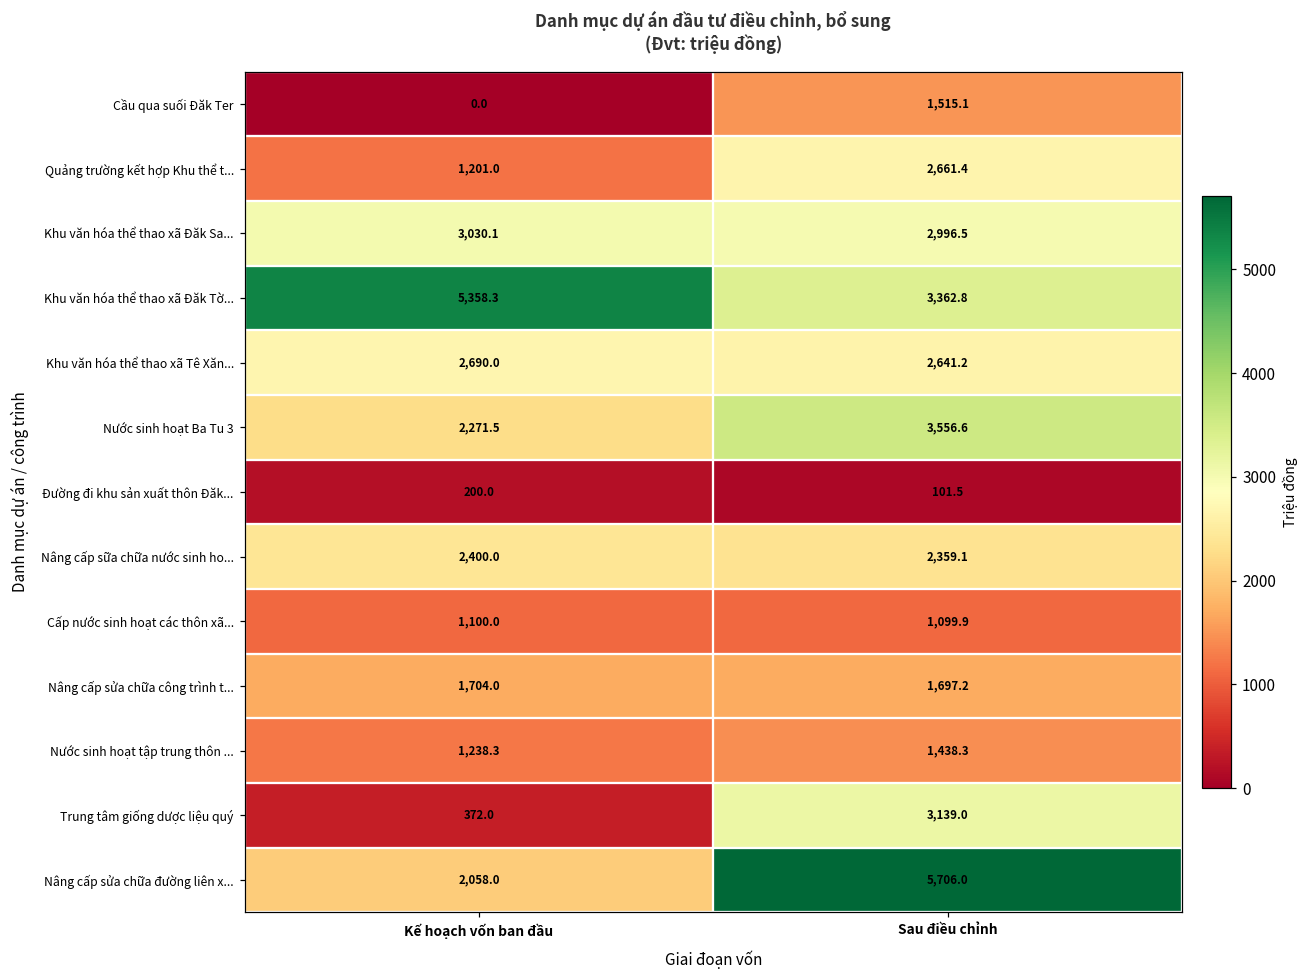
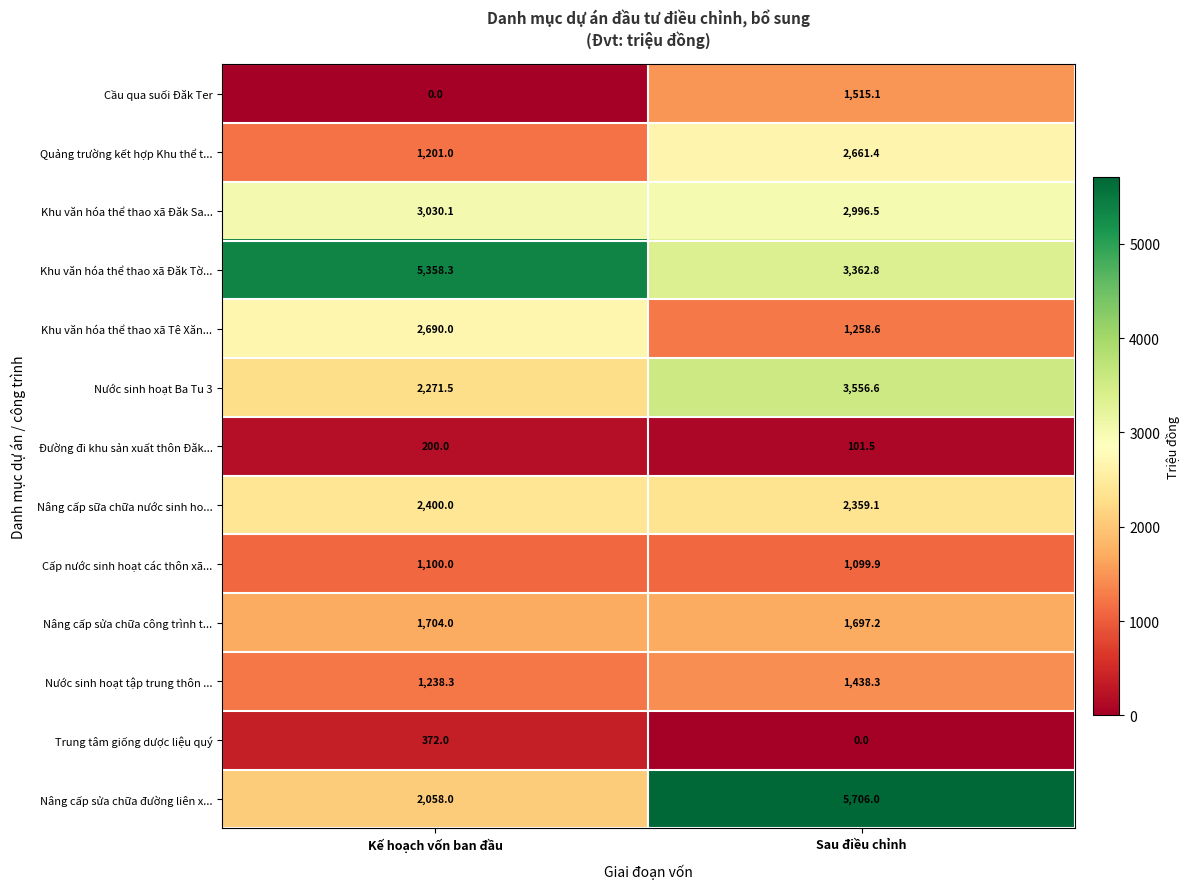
  {
    "Cầu qua suối Đăk Ter": {
      "Kế hoạch vốn ban đầu": "0.0",
      "Sau điều chỉnh": "1,515.1"
    },
    "Quảng trường kết hợp Khu thể t...": {
      "Kế hoạch vốn ban đầu": "1,201.0",
      "Sau điều chỉnh": "2,661.4"
    },
    "Khu văn hóa thể thao xã Đăk Sa...": {
      "Kế hoạch vốn ban đầu": "3,030.1",
      "Sau điều chỉnh": "2,996.5"
    },
    "Khu văn hóa thể thao xã Đăk Tờ...": {
      "Kế hoạch vốn ban đầu": "5,358.3",
      "Sau điều chỉnh": "3,362.8"
    },
    "Khu văn hóa thể thao xã Tê Xăn...": {
      "Kế hoạch vốn ban đầu": "2,690.0",
-     "Sau điều chỉnh": "2,641.2"
+     "Sau điều chỉnh": "1,258.6"
    },
    "Nước sinh hoạt Ba Tu 3": {
      "Kế hoạch vốn ban đầu": "2,271.5",
      "Sau điều chỉnh": "3,556.6"
    },
    "Đường đi khu sản xuất thôn Đăk...": {
      "Kế hoạch vốn ban đầu": "200.0",
      "Sau điều chỉnh": "101.5"
    },
    "Nâng cấp sữa chữa nước sinh ho...": {
      "Kế hoạch vốn ban đầu": "2,400.0",
      "Sau điều chỉnh": "2,359.1"
    },
    "Cấp nước sinh hoạt các thôn xã...": {
      "Kế hoạch vốn ban đầu": "1,100.0",
      "Sau điều chỉnh": "1,099.9"
    },
    "Nâng cấp sửa chữa công trình t...": {
      "Kế hoạch vốn ban đầu": "1,704.0",
      "Sau điều chỉnh": "1,697.2"
    },
    "Nước sinh hoạt tập trung thôn ...": {
      "Kế hoạch vốn ban đầu": "1,238.3",
      "Sau điều chỉnh": "1,438.3"
    },
    "Trung tâm giống dược liệu quý": {
      "Kế hoạch vốn ban đầu": "372.0",
-     "Sau điều chỉnh": "3,139.0"
+     "Sau điều chỉnh": "0.0"
    },
    "Nâng cấp sửa chữa đường liên x...": {
      "Kế hoạch vốn ban đầu": "2,058.0",
      "Sau điều chỉnh": "5,706.0"
    }
  }
